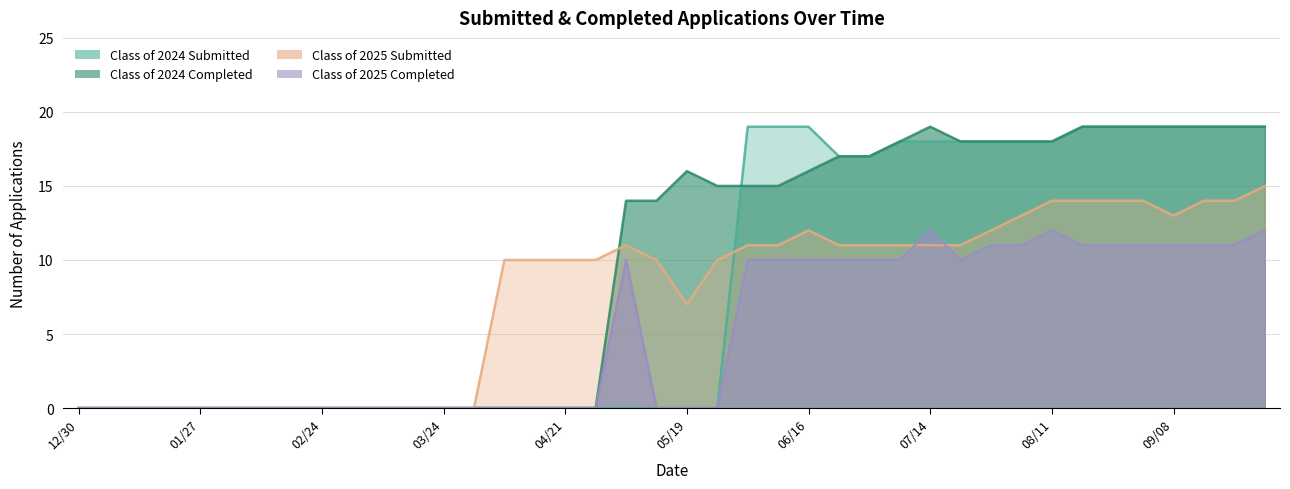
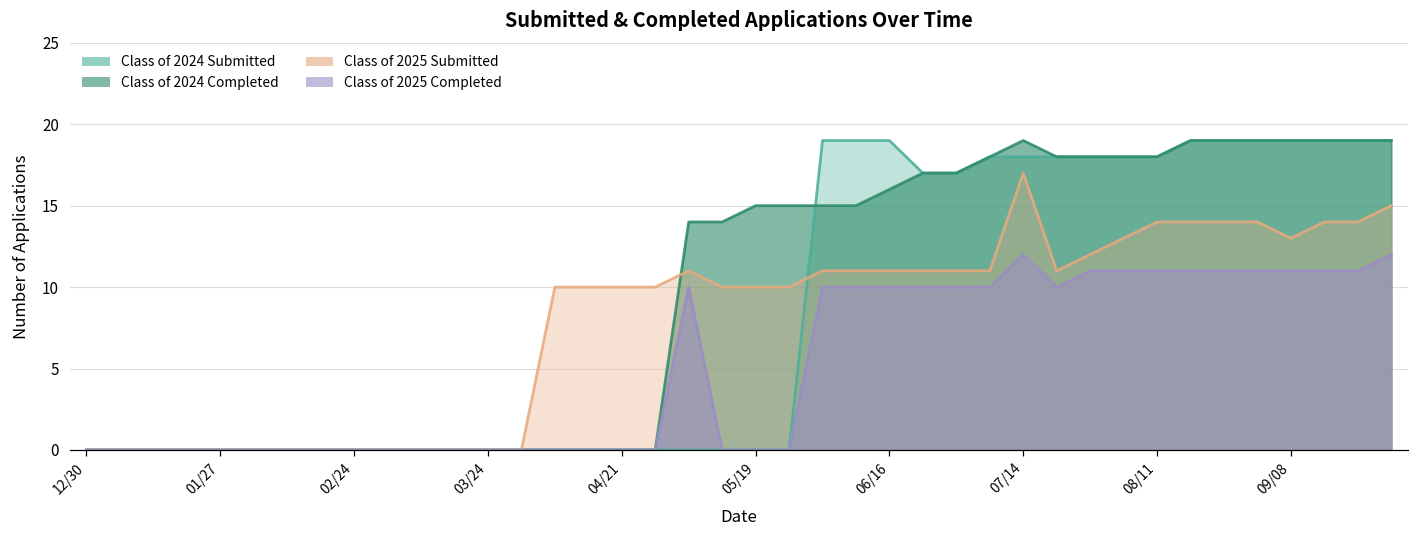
  {
    "Class of 2024 Submitted": {
      "06/16": 19,
      "07/14": 18
    },
    "Class of 2024 Completed": {
-     "05/19": 16,
+     "05/19": 15,
      "06/16": 16,
      "07/14": 19
    },
    "Class of 2025 Submitted": {
      "04/21": 10,
-     "05/19": 7,
-     "06/16": 12,
-     "07/14": 11,
+     "05/19": 10,
+     "06/16": 11,
+     "07/14": 17,
      "08/11": 14,
      "09/08": 13
    },
    "Class of 2025 Completed": {
      "06/16": 10,
      "07/14": 12,
-     "08/11": 12,
+     "08/11": 11,
      "09/08": 11
    }
  }
